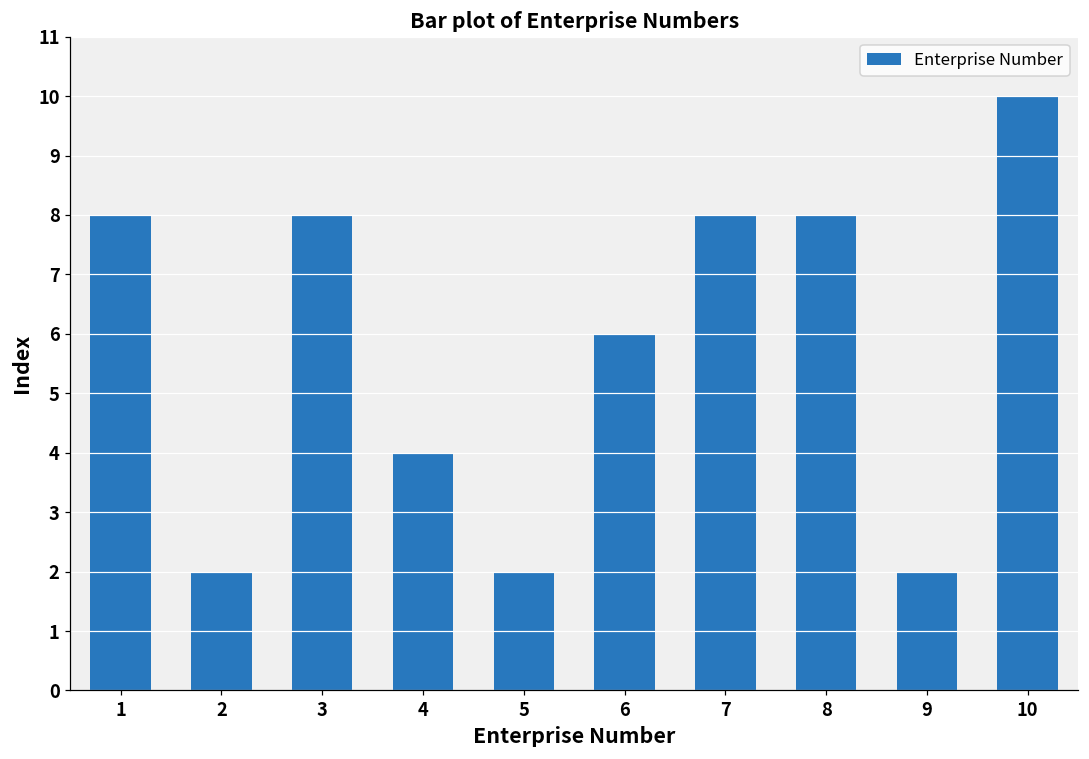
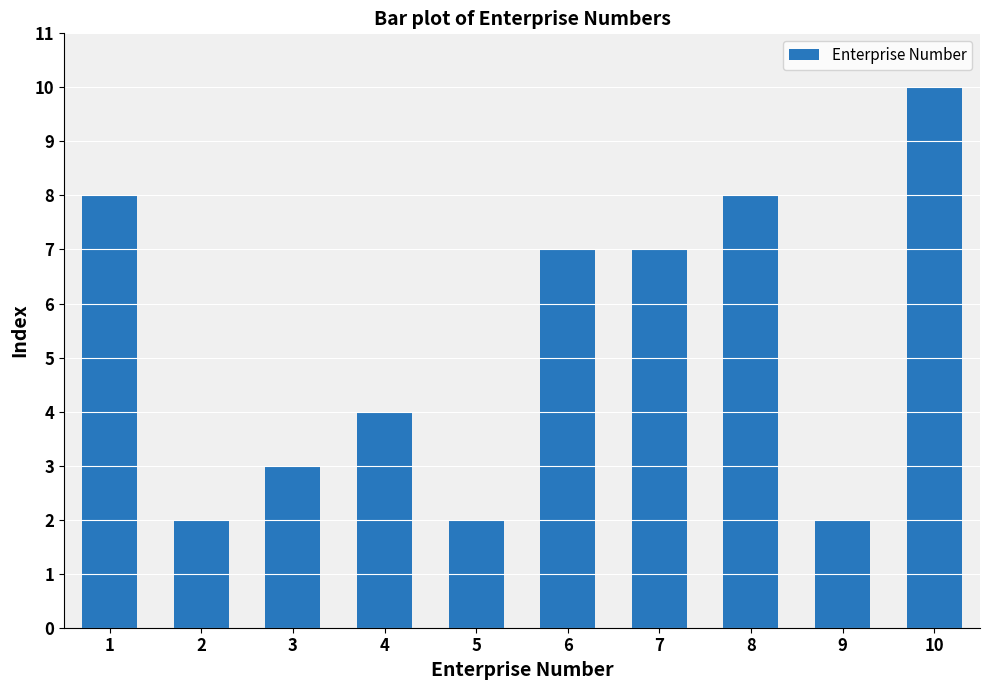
  {
    "1": 8,
    "2": 2,
-   "3": 8,
+   "3": 3,
    "4": 4,
    "5": 2,
-   "6": 6,
-   "7": 8,
+   "6": 7,
+   "7": 7,
    "8": 8,
    "9": 2,
    "10": 10
  }
